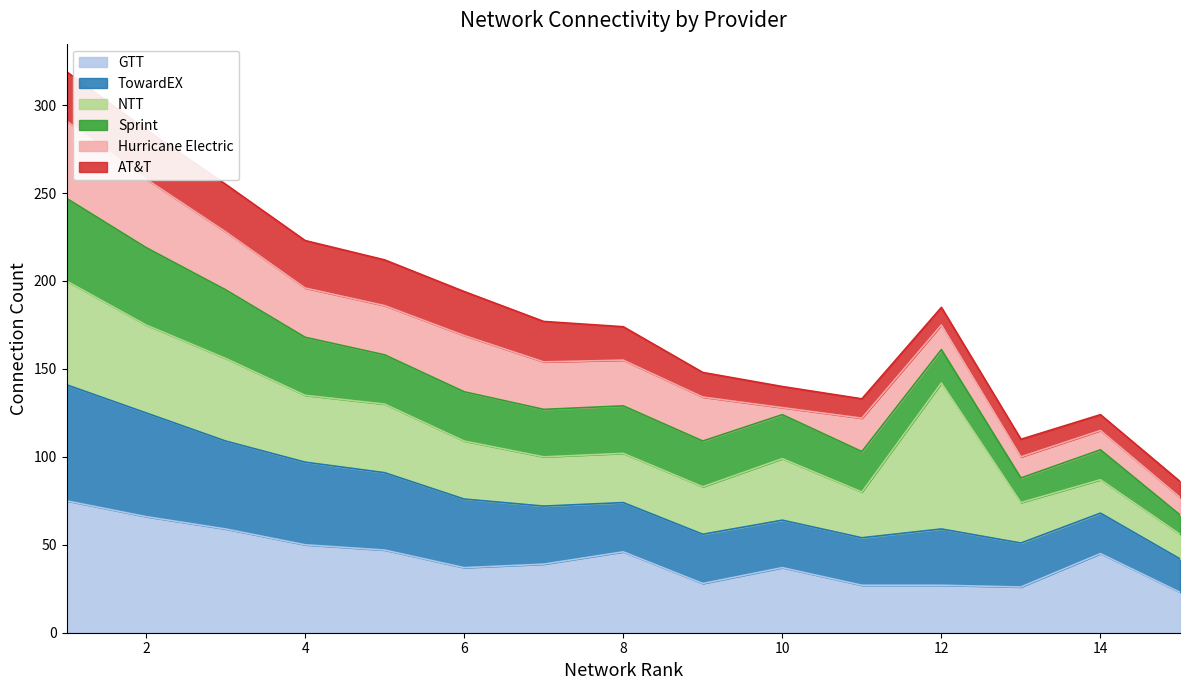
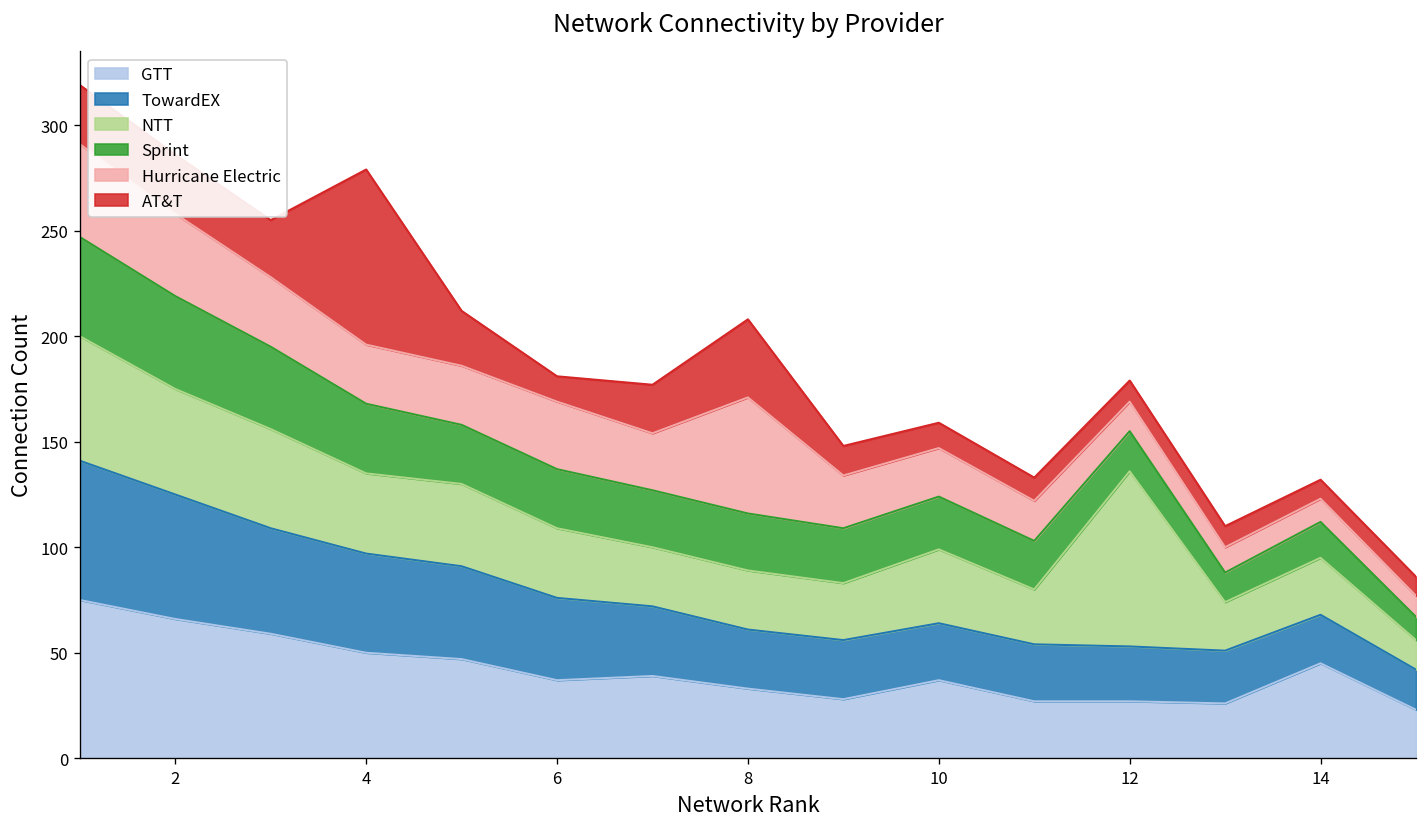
  {
    "GTT": {
      "2": 66,
      "4": 50,
      "6": 37,
-     "8": 46,
+     "8": 33,
      "10": 37,
      "12": 27,
      "14": 45
    },
    "TowardEX": {
      "2": 59,
      "4": 47,
      "6": 39,
      "8": 28,
      "10": 27,
-     "12": 32,
+     "12": 26,
      "14": 23
    },
    "NTT": {
      "2": 50,
      "4": 38,
      "6": 33,
      "8": 28,
      "10": 35,
      "12": 83,
-     "14": 19
+     "14": 27
    },
    "Sprint": {
      "2": 44,
      "4": 33,
      "6": 28,
      "8": 27,
      "10": 25,
      "12": 19,
      "14": 17
    },
    "Hurricane Electric": {
      "4": 28,
      "6": 32,
-     "8": 26,
-     "10": 4,
+     "8": 55,
+     "10": 23,
      "12": 14,
      "14": 11
    },
    "AT&T": {
-     "4": 27,
-     "6": 25,
-     "8": 19,
+     "4": 83,
+     "6": 12,
+     "8": 37,
      "10": 12,
      "12": 10,
      "14": 9
    }
  }
